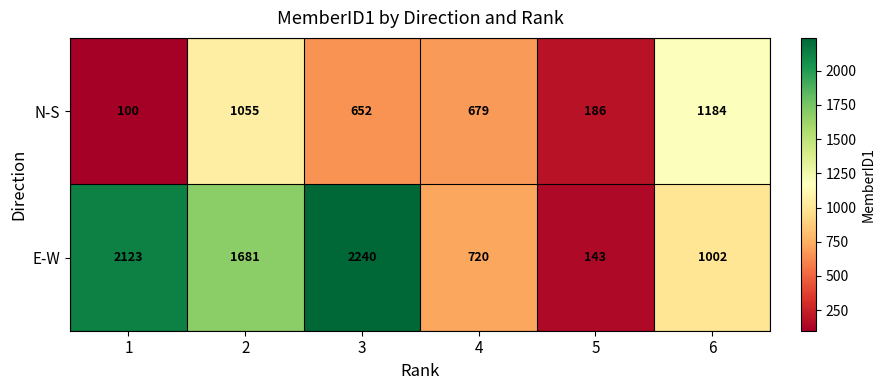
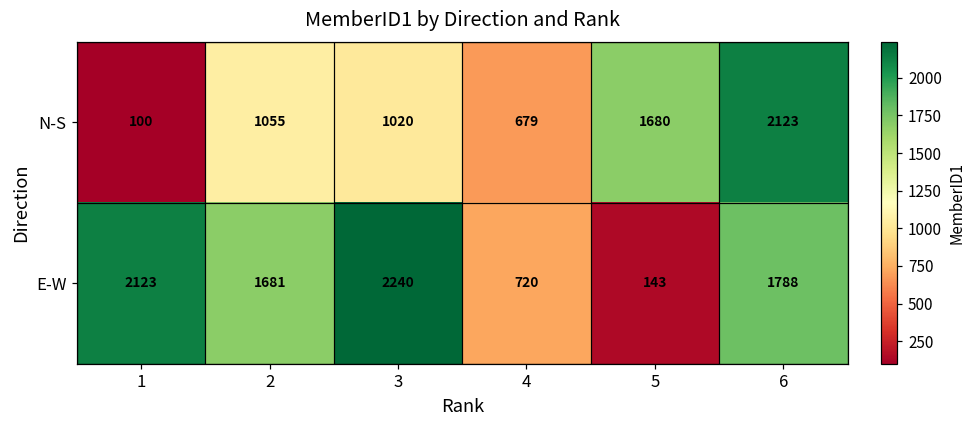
  {
    "N-S": {
      "1": 100,
      "2": 1055,
-     "3": 652,
+     "3": 1020,
      "4": 679,
-     "5": 186,
-     "6": 1184
+     "5": 1680,
+     "6": 2123
    },
    "E-W": {
      "1": 2123,
      "2": 1681,
      "3": 2240,
      "4": 720,
      "5": 143,
-     "6": 1002
+     "6": 1788
    }
  }
